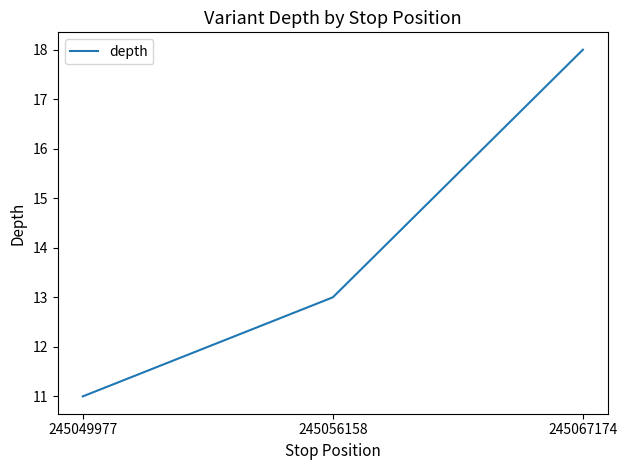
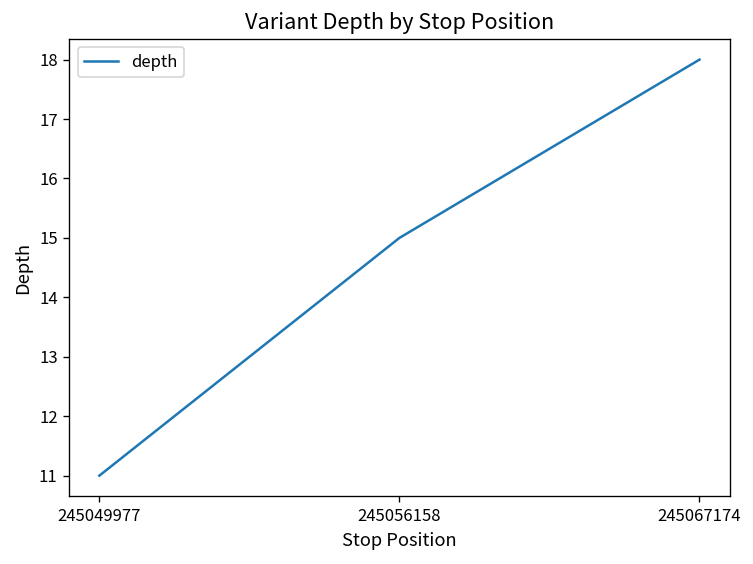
  {
    "245049977": 11,
-   "245056158": 13,
+   "245056158": 15,
    "245067174": 18
  }
